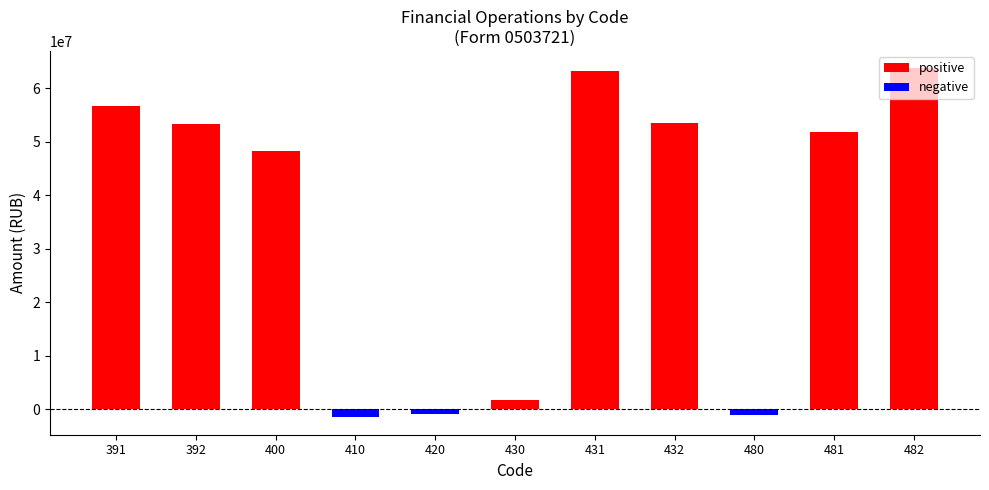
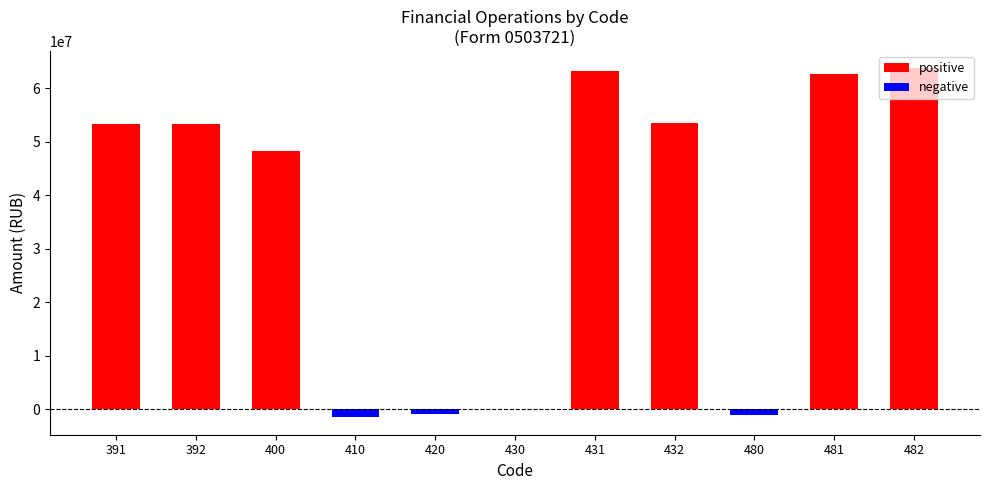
  {
-   "391": 57000000,
+   "391": 53000000,
    "392": 53000000,
    "400": 48000000,
    "410": -1000000,
    "420": -1000000,
-   "430": 2000000,
+   "430": 0,
    "431": 63000000,
    "432": 53000000,
    "480": -1000000,
-   "481": 52000000
+   "481": 63000000
  }
